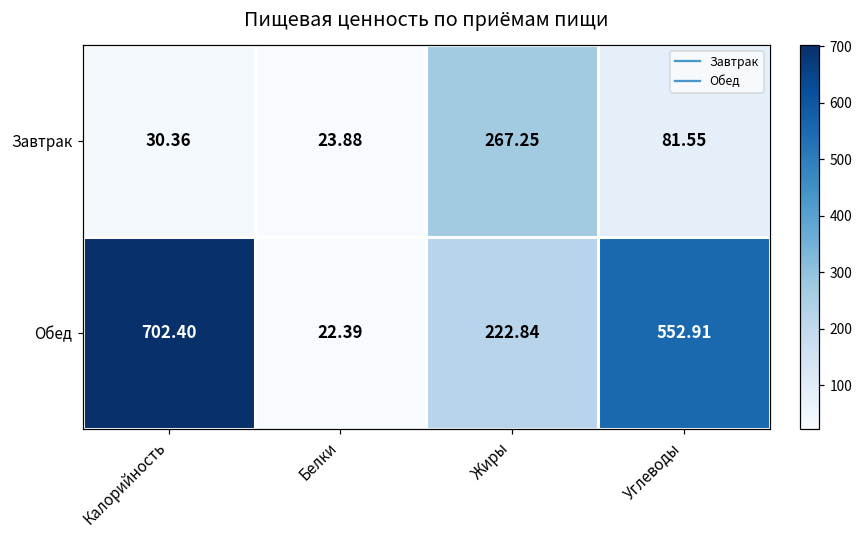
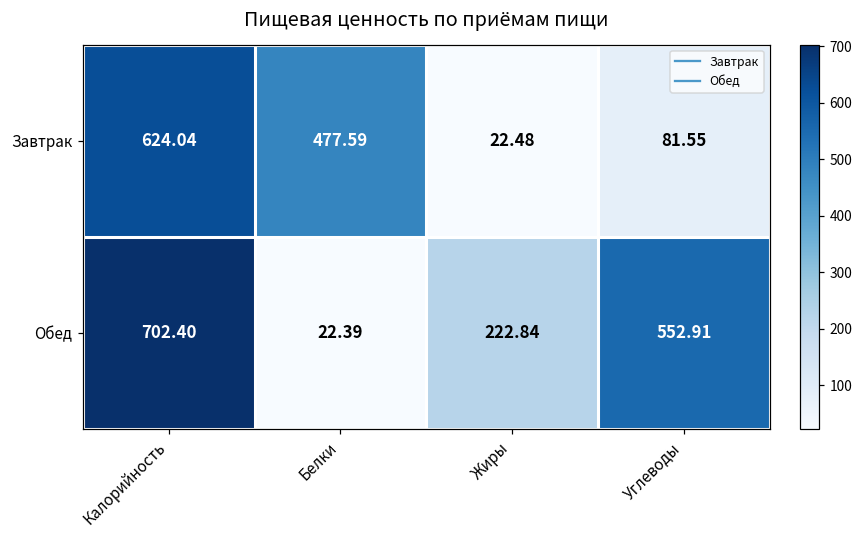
  {
    "Завтрак": {
-     "Калорийность": 30.36,
-     "Белки": 23.88,
-     "Жиры": 267.25,
+     "Калорийность": 624.04,
+     "Белки": 477.59,
+     "Жиры": 22.48,
      "Углеводы": 81.55
    },
    "Обед": {
      "Калорийность": 702.40,
      "Белки": 22.39,
      "Жиры": 222.84,
      "Углеводы": 552.91
    }
  }
